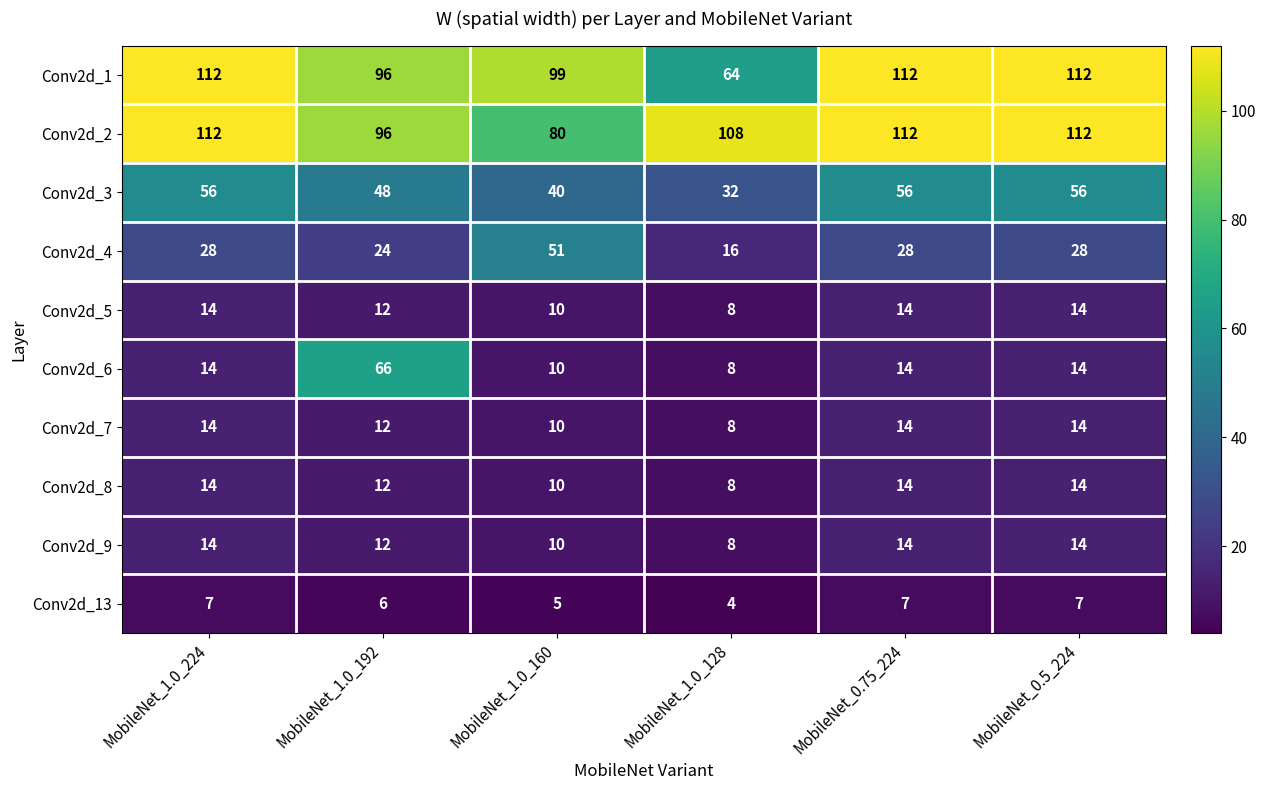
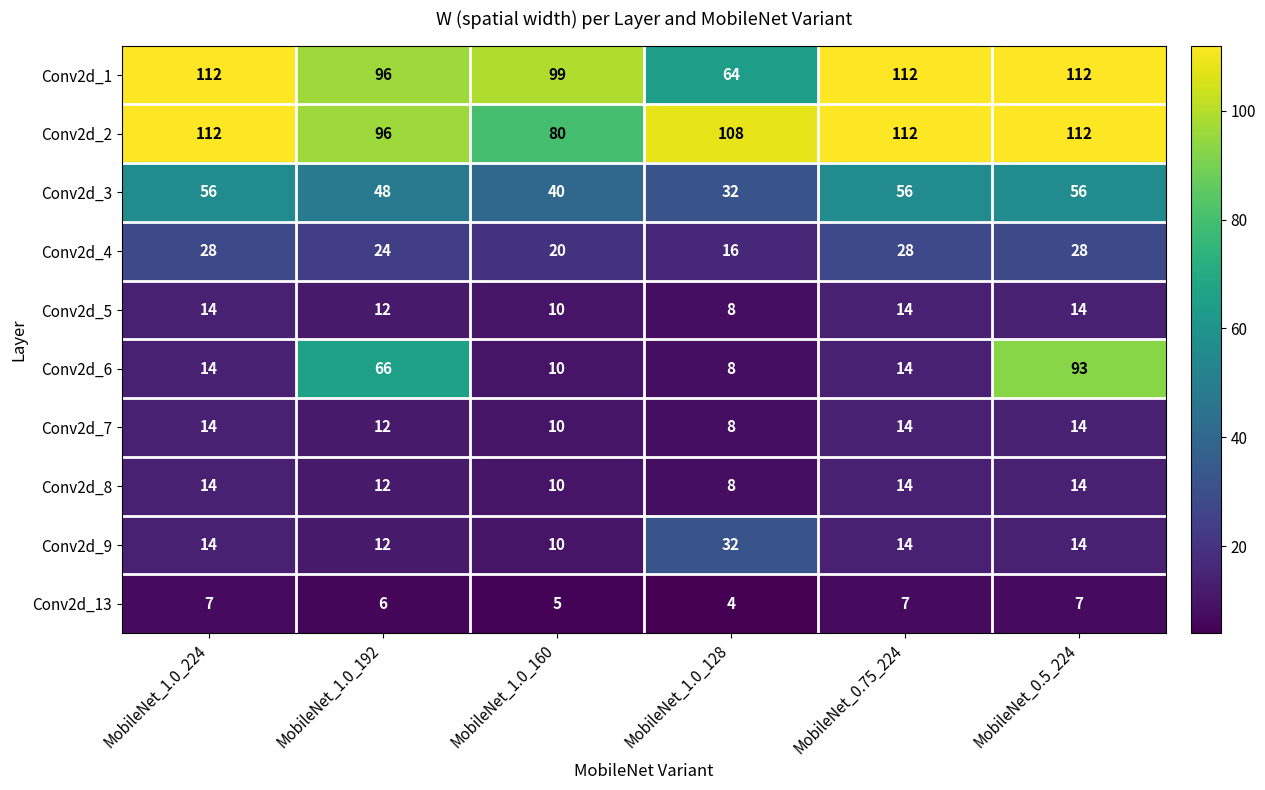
  {
    "Conv2d_1": {
      "MobileNet_1.0_224": 112,
      "MobileNet_1.0_192": 96,
      "MobileNet_1.0_160": 99,
      "MobileNet_1.0_128": 64,
      "MobileNet_0.75_224": 112,
      "MobileNet_0.5_224": 112
    },
    "Conv2d_2": {
      "MobileNet_1.0_224": 112,
      "MobileNet_1.0_192": 96,
      "MobileNet_1.0_160": 80,
      "MobileNet_1.0_128": 108,
      "MobileNet_0.75_224": 112,
      "MobileNet_0.5_224": 112
    },
    "Conv2d_3": {
      "MobileNet_1.0_224": 56,
      "MobileNet_1.0_192": 48,
      "MobileNet_1.0_160": 40,
      "MobileNet_1.0_128": 32,
      "MobileNet_0.75_224": 56,
      "MobileNet_0.5_224": 56
    },
    "Conv2d_4": {
      "MobileNet_1.0_224": 28,
      "MobileNet_1.0_192": 24,
-     "MobileNet_1.0_160": 51,
+     "MobileNet_1.0_160": 20,
      "MobileNet_1.0_128": 16,
      "MobileNet_0.75_224": 28,
      "MobileNet_0.5_224": 28
    },
    "Conv2d_5": {
      "MobileNet_1.0_224": 14,
      "MobileNet_1.0_192": 12,
      "MobileNet_1.0_160": 10,
      "MobileNet_1.0_128": 8,
      "MobileNet_0.75_224": 14,
      "MobileNet_0.5_224": 14
    },
    "Conv2d_6": {
      "MobileNet_1.0_224": 14,
      "MobileNet_1.0_192": 66,
      "MobileNet_1.0_160": 10,
      "MobileNet_1.0_128": 8,
      "MobileNet_0.75_224": 14,
-     "MobileNet_0.5_224": 14
+     "MobileNet_0.5_224": 93
    },
    "Conv2d_7": {
      "MobileNet_1.0_224": 14,
      "MobileNet_1.0_192": 12,
      "MobileNet_1.0_160": 10,
      "MobileNet_1.0_128": 8,
      "MobileNet_0.75_224": 14,
      "MobileNet_0.5_224": 14
    },
    "Conv2d_8": {
      "MobileNet_1.0_224": 14,
      "MobileNet_1.0_192": 12,
      "MobileNet_1.0_160": 10,
      "MobileNet_1.0_128": 8,
      "MobileNet_0.75_224": 14,
      "MobileNet_0.5_224": 14
    },
    "Conv2d_9": {
      "MobileNet_1.0_224": 14,
      "MobileNet_1.0_192": 12,
      "MobileNet_1.0_160": 10,
-     "MobileNet_1.0_128": 8,
+     "MobileNet_1.0_128": 32,
      "MobileNet_0.75_224": 14,
      "MobileNet_0.5_224": 14
    },
    "Conv2d_13": {
      "MobileNet_1.0_224": 7,
      "MobileNet_1.0_192": 6,
      "MobileNet_1.0_160": 5,
      "MobileNet_1.0_128": 4,
      "MobileNet_0.75_224": 7,
      "MobileNet_0.5_224": 7
    }
  }
